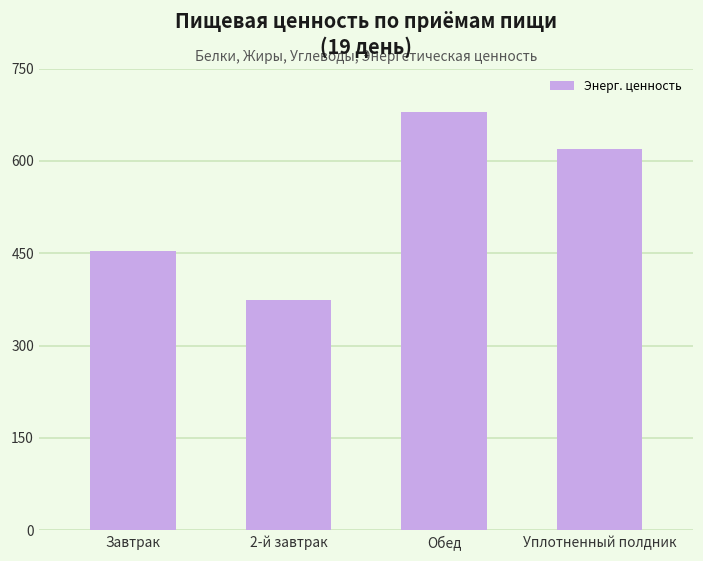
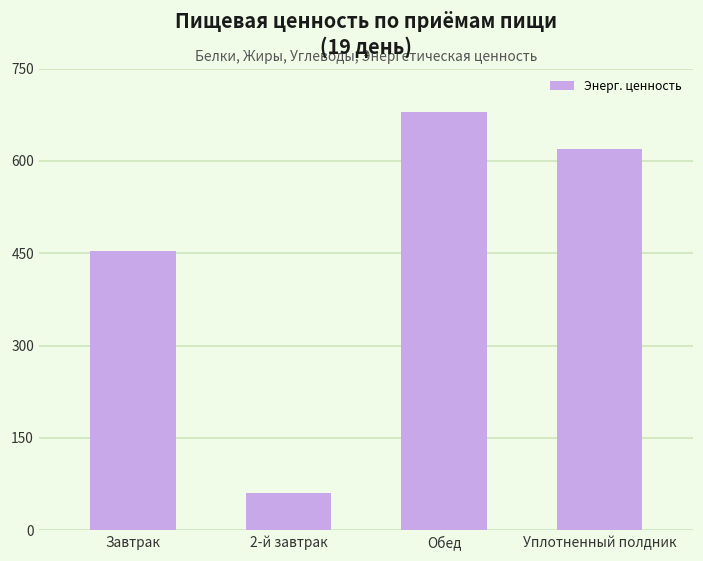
  {
    "Завтрак": 450,
-   "2-й завтрак": 370,
+   "2-й завтрак": 60,
    "Обед": 680,
    "Уплотненный полдник": 620
  }
